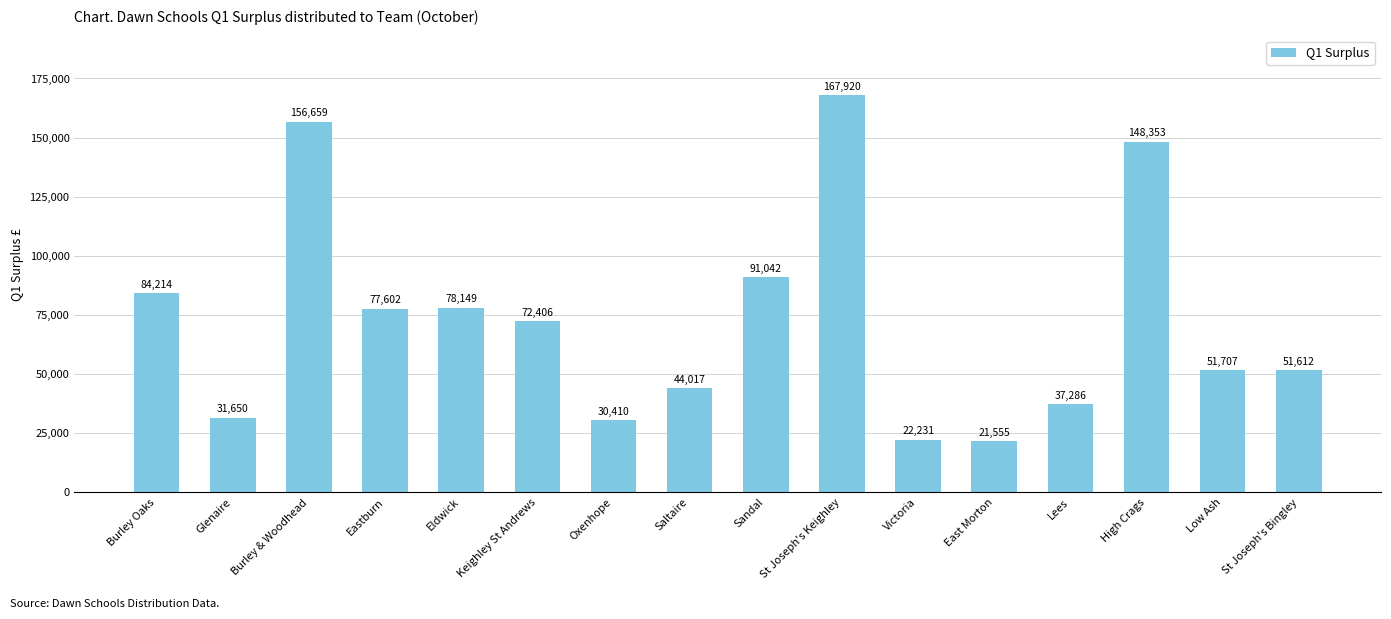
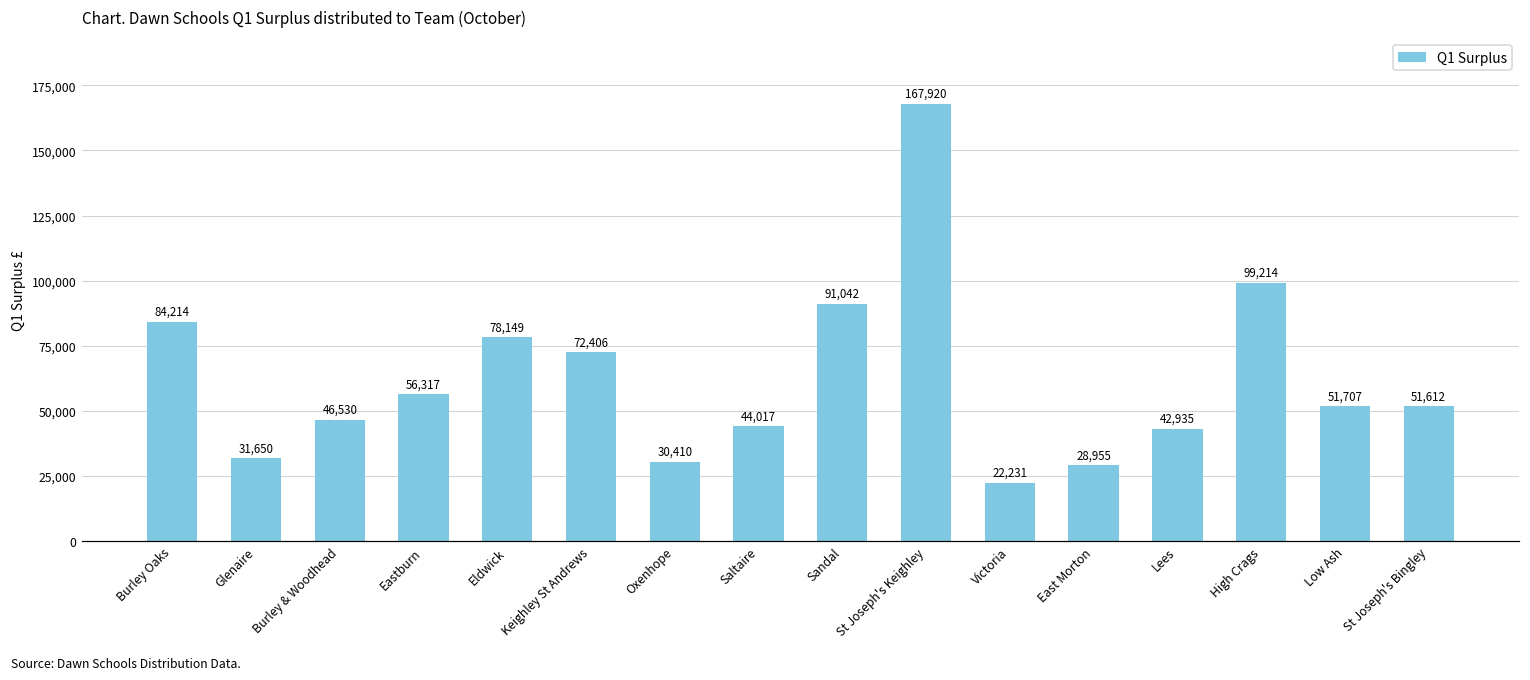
  {
    "Burley Oaks": "84,214",
    "Glenaire": "31,650",
-   "Burley & Woodhead": "156,659",
-   "Eastburn": "77,602",
+   "Burley & Woodhead": "46,530",
+   "Eastburn": "56,317",
    "Eldwick": "78,149",
    "Keighley St Andrews": "72,406",
    "Oxenhope": "30,410",
    "Saltaire": "44,017",
    "Sandal": "91,042",
    "St Joseph's Keighley": "167,920",
    "Victoria": "22,231",
-   "East Morton": "21,555",
-   "Lees": "37,286",
-   "High Crags": "148,353",
+   "East Morton": "28,955",
+   "Lees": "42,935",
+   "High Crags": "99,214",
    "Low Ash": "51,707",
    "St Joseph's Bingley": "51,612"
  }
